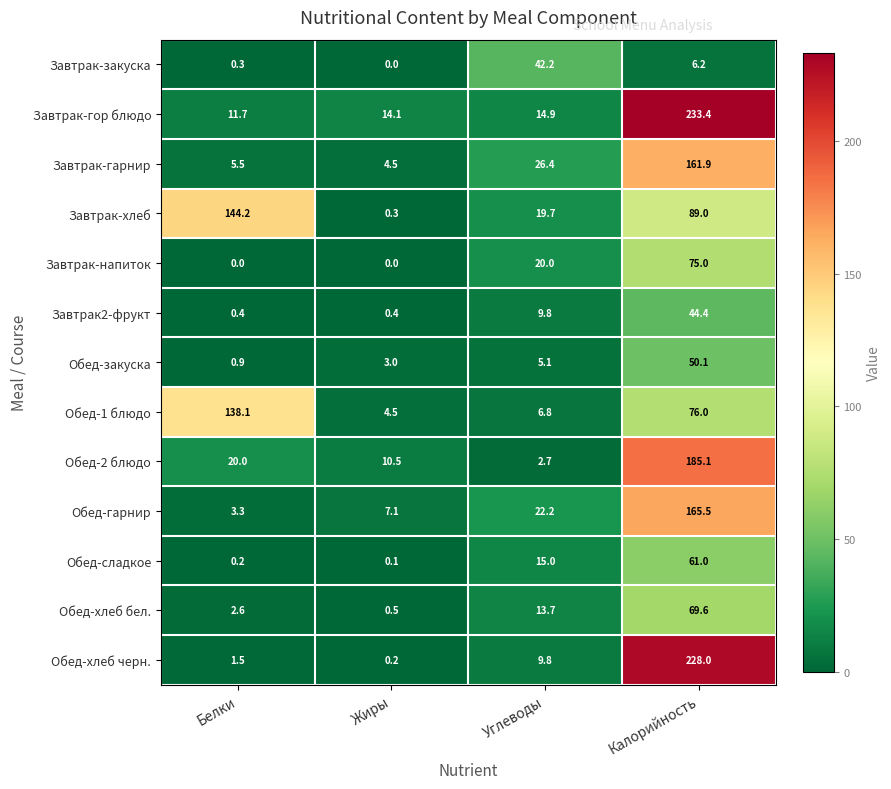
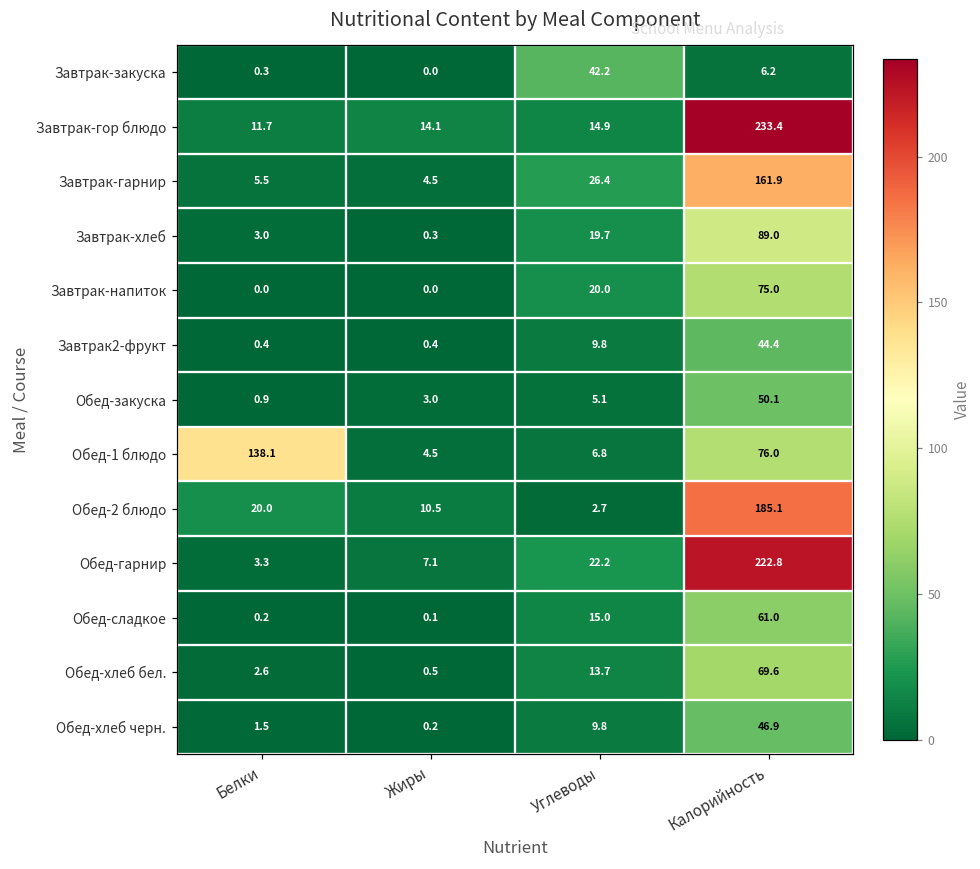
  {
    "Завтрак-закуска": {
      "Белки": 0.3,
      "Жиры": 0.0,
      "Углеводы": 42.2,
      "Калорийность": 6.2
    },
    "Завтрак-гор блюдо": {
      "Белки": 11.7,
      "Жиры": 14.1,
      "Углеводы": 14.9,
      "Калорийность": 233.4
    },
    "Завтрак-гарнир": {
      "Белки": 5.5,
      "Жиры": 4.5,
      "Углеводы": 26.4,
      "Калорийность": 161.9
    },
    "Завтрак-хлеб": {
-     "Белки": 144.2,
+     "Белки": 3.0,
      "Жиры": 0.3,
      "Углеводы": 19.7,
      "Калорийность": 89.0
    },
    "Завтрак-напиток": {
      "Белки": 0.0,
      "Жиры": 0.0,
      "Углеводы": 20.0,
      "Калорийность": 75.0
    },
    "Завтрак2-фрукт": {
      "Белки": 0.4,
      "Жиры": 0.4,
      "Углеводы": 9.8,
      "Калорийность": 44.4
    },
    "Обед-закуска": {
      "Белки": 0.9,
      "Жиры": 3.0,
      "Углеводы": 5.1,
      "Калорийность": 50.1
    },
    "Обед-1 блюдо": {
      "Белки": 138.1,
      "Жиры": 4.5,
      "Углеводы": 6.8,
      "Калорийность": 76.0
    },
    "Обед-2 блюдо": {
      "Белки": 20.0,
      "Жиры": 10.5,
      "Углеводы": 2.7,
      "Калорийность": 185.1
    },
    "Обед-гарнир": {
      "Белки": 3.3,
      "Жиры": 7.1,
      "Углеводы": 22.2,
-     "Калорийность": 165.5
+     "Калорийность": 222.8
    },
    "Обед-сладкое": {
      "Белки": 0.2,
      "Жиры": 0.1,
      "Углеводы": 15.0,
      "Калорийность": 61.0
    },
    "Обед-хлеб бел.": {
      "Белки": 2.6,
      "Жиры": 0.5,
      "Углеводы": 13.7,
      "Калорийность": 69.6
    },
    "Обед-хлеб черн.": {
      "Белки": 1.5,
      "Жиры": 0.2,
      "Углеводы": 9.8,
-     "Калорийность": 228.0
+     "Калорийность": 46.9
    }
  }
